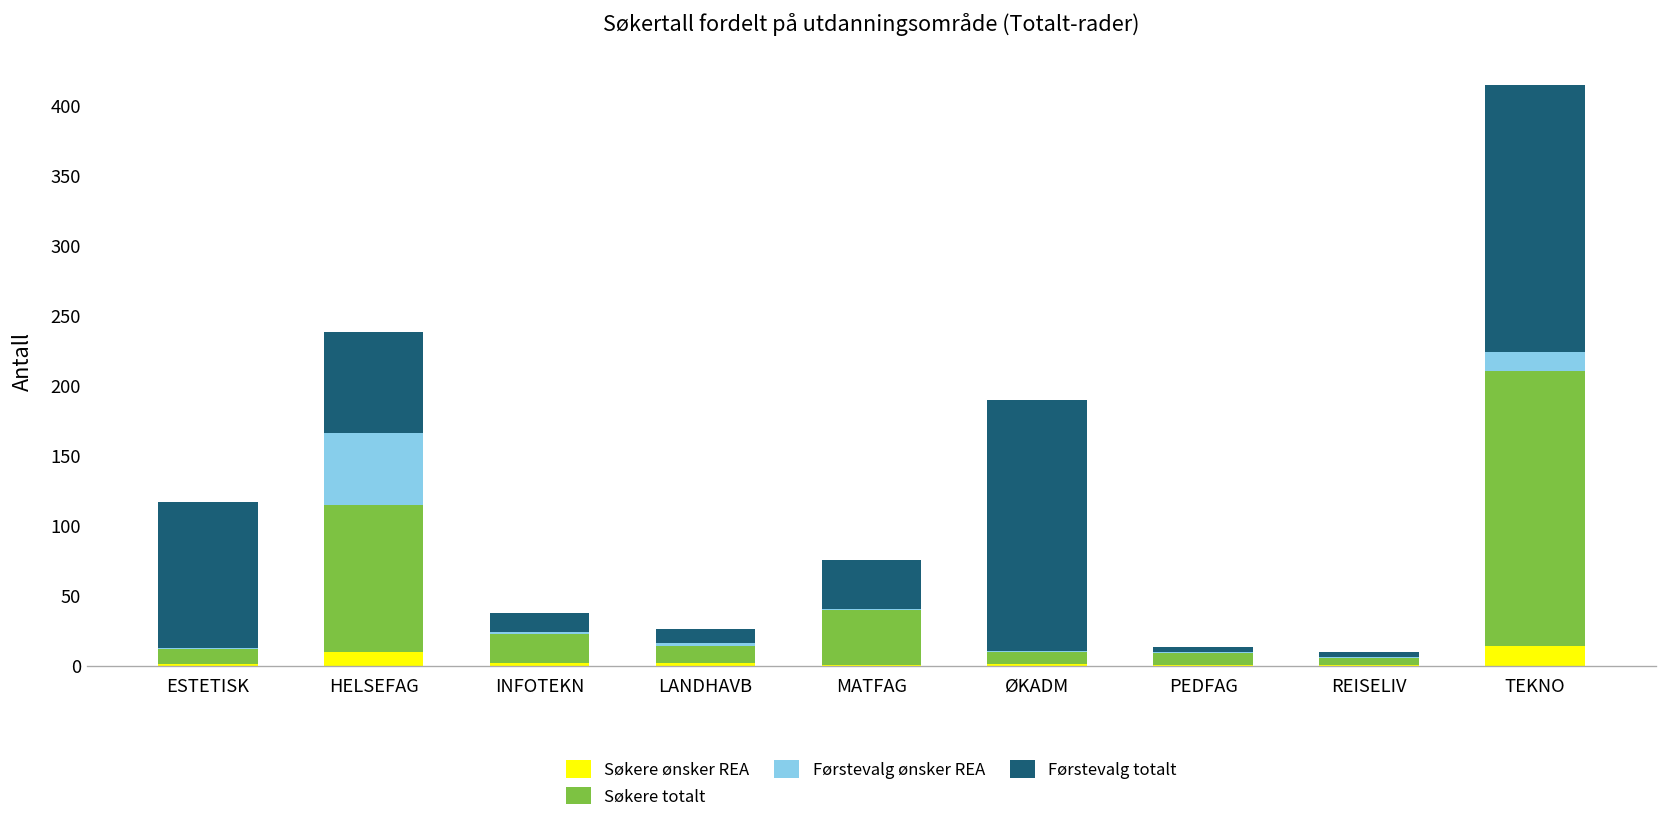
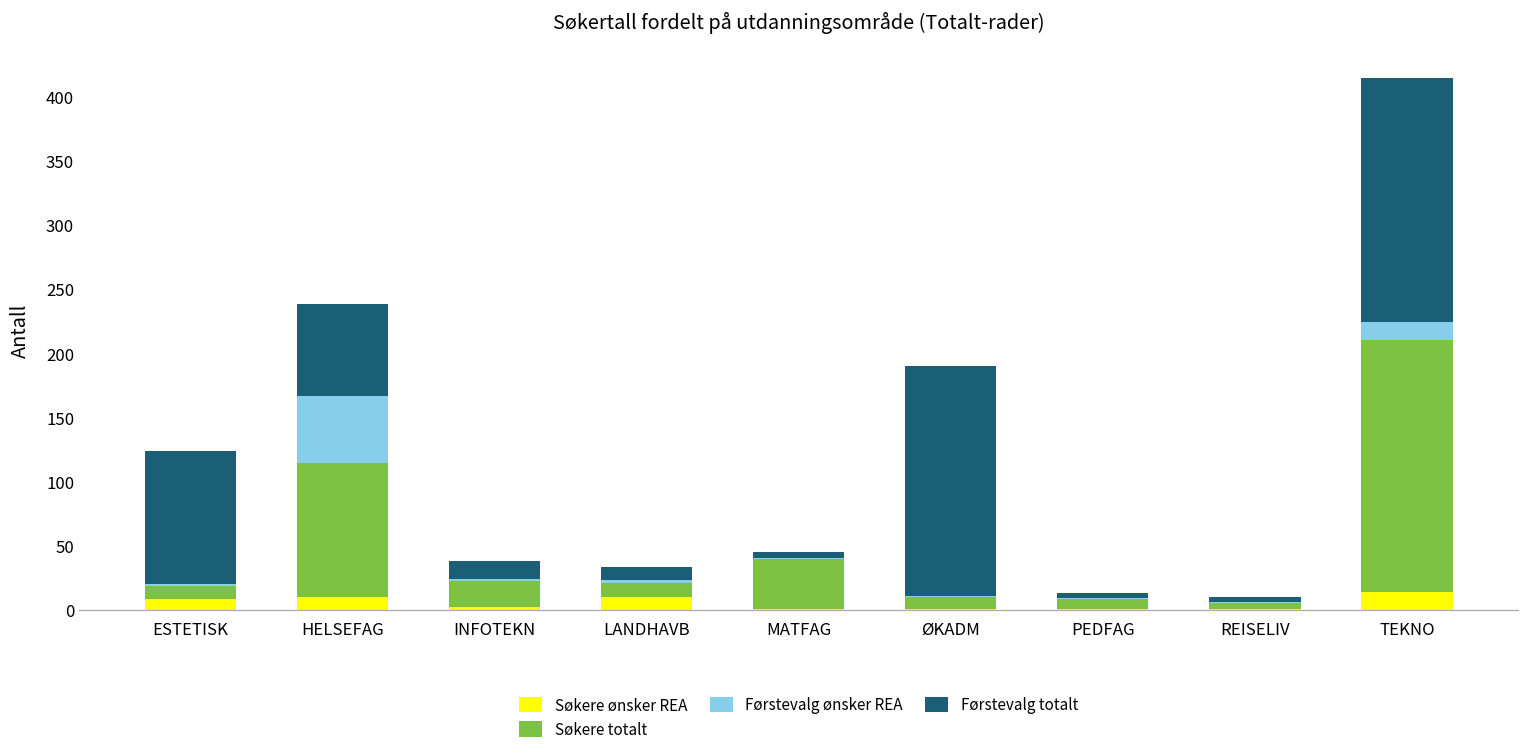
  {
    "Søkere ønsker REA": {
-     "ESTETISK": 1,
+     "ESTETISK": 8,
      "HELSEFAG": 10,
      "INFOTEKN": 2,
-     "LANDHAVB": 3,
+     "LANDHAVB": 10,
      "TEKNO": 14
    },
    "Søkere totalt": {
      "ESTETISK": 11,
      "HELSEFAG": 104,
      "INFOTEKN": 20,
      "LANDHAVB": 12,
      "MATFAG": 39,
      "ØKADM": 9,
      "PEDFAG": 8,
      "REISELIV": 5,
      "TEKNO": 196
    },
    "Førstevalg ønsker REA": {
      "HELSEFAG": 52,
      "LANDHAVB": 2,
      "TEKNO": 14
    },
    "Førstevalg totalt": {
      "ESTETISK": 104,
      "HELSEFAG": 72,
      "INFOTEKN": 14,
      "LANDHAVB": 10,
-     "MATFAG": 35,
+     "MATFAG": 5,
      "ØKADM": 179,
      "PEDFAG": 4,
      "REISELIV": 4,
      "TEKNO": 191
    }
  }
